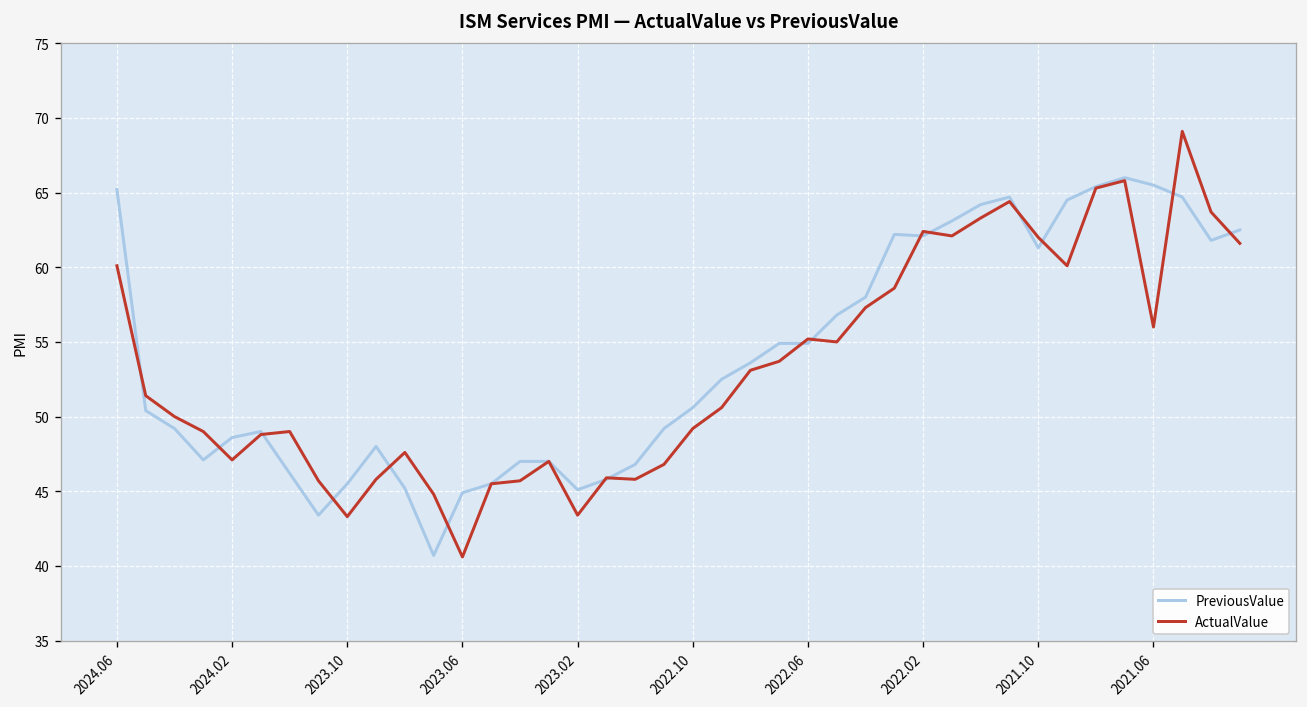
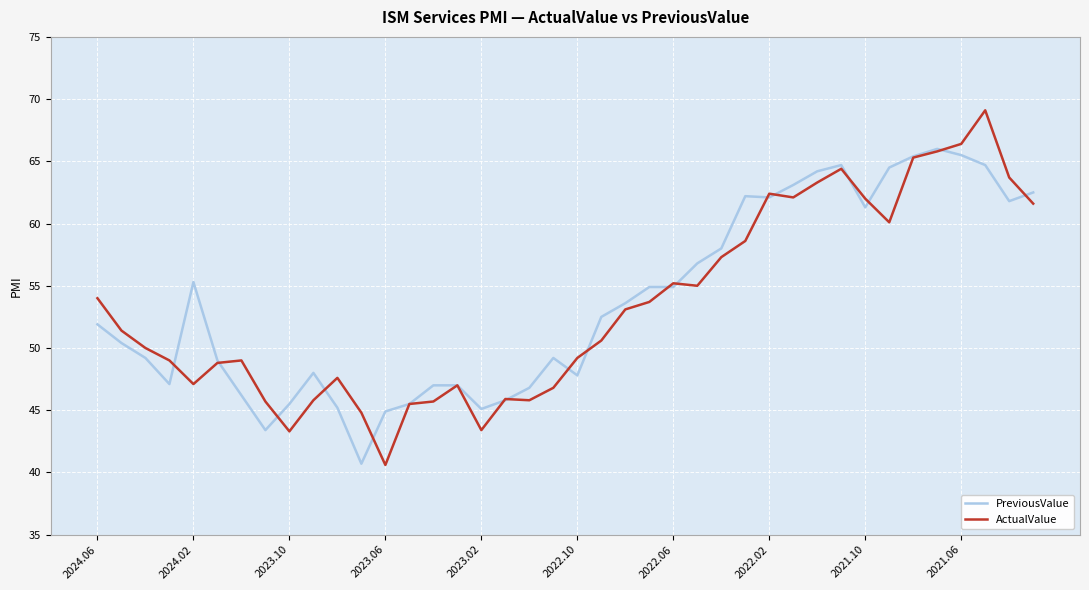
  {
    "PreviousValue": {
-     "2024.06": 65.2,
-     "2024.02": 48.6,
+     "2024.06": 51.9,
+     "2024.02": 55.3,
      "2023.10": 45.5,
      "2023.06": 44.9,
      "2023.02": 45.1,
-     "2022.10": 50.6,
+     "2022.10": 47.8,
      "2022.06": 54.9,
      "2022.02": 62.1,
      "2021.10": 61.3,
      "2021.06": 65.5
    },
    "ActualValue": {
-     "2024.06": 60.1,
+     "2024.06": 54.0,
      "2024.02": 47.1,
      "2023.10": 43.3,
      "2023.06": 40.6,
      "2023.02": 43.4,
      "2022.10": 49.2,
      "2022.06": 55.2,
      "2022.02": 62.4,
      "2021.10": 62.0,
-     "2021.06": 56.0
+     "2021.06": 66.4
    }
  }
